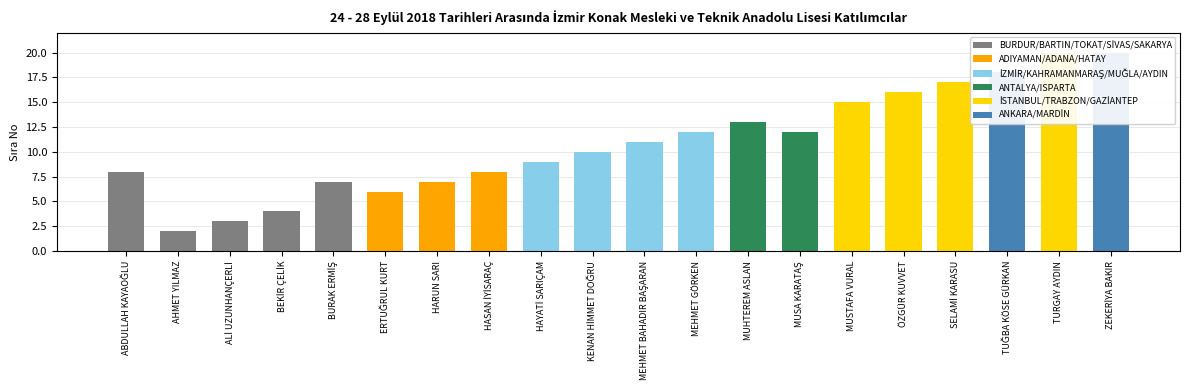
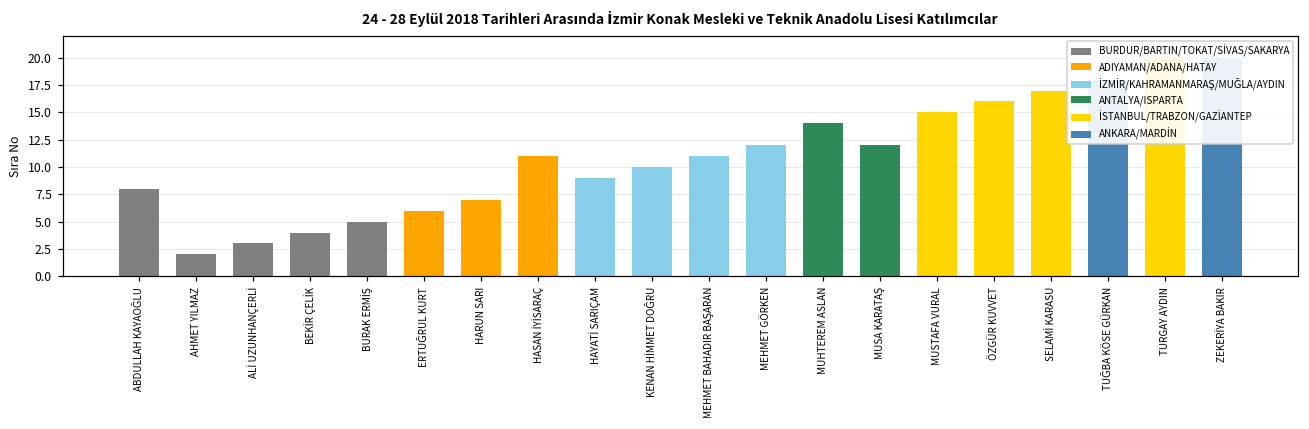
  {
    "ABDULLAH KAYAOĞLU": 8,
    "AHMET YILMAZ": 2,
    "ALİ UZUNHANÇERLİ": 3,
    "BEKİR ÇELİK": 4,
-   "BURAK ERMİŞ": 7,
+   "BURAK ERMİŞ": 5,
    "ERTUĞRUL KURT": 6,
    "HARUN SARI": 7,
-   "HASAN İYİSARAÇ": 8,
+   "HASAN İYİSARAÇ": 11,
    "HAYATİ SARIÇAM": 9,
    "KENAN HİMMET DOĞRU": 10,
    "MEHMET BAHADIR BAŞARAN": 11,
    "MEHMET GÖRKEN": 12,
-   "MUHTEREM ASLAN": 13,
+   "MUHTEREM ASLAN": 14,
    "MUSA KARATAŞ": 12,
    "MUSTAFA VURAL": 15,
    "ÖZGÜR KUVVET": 16,
    "SELAMİ KARASU": 17
  }
